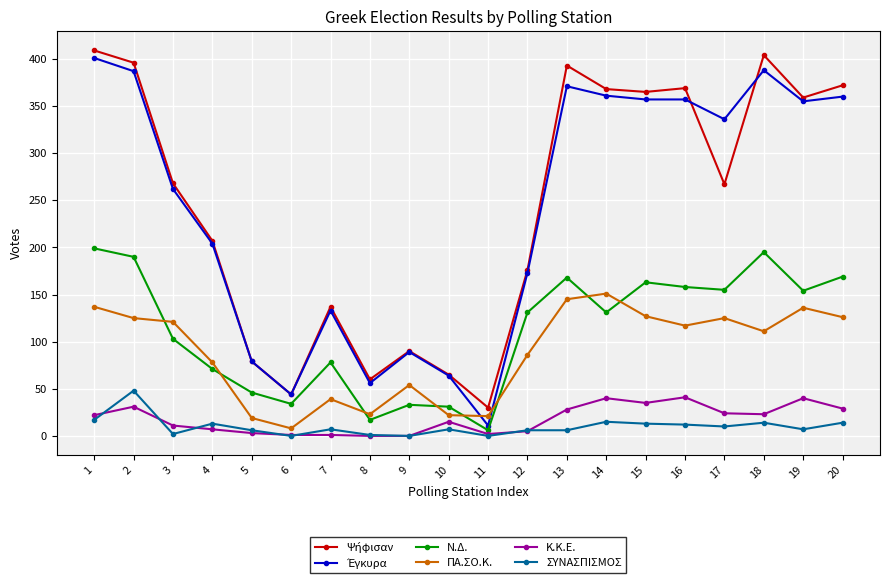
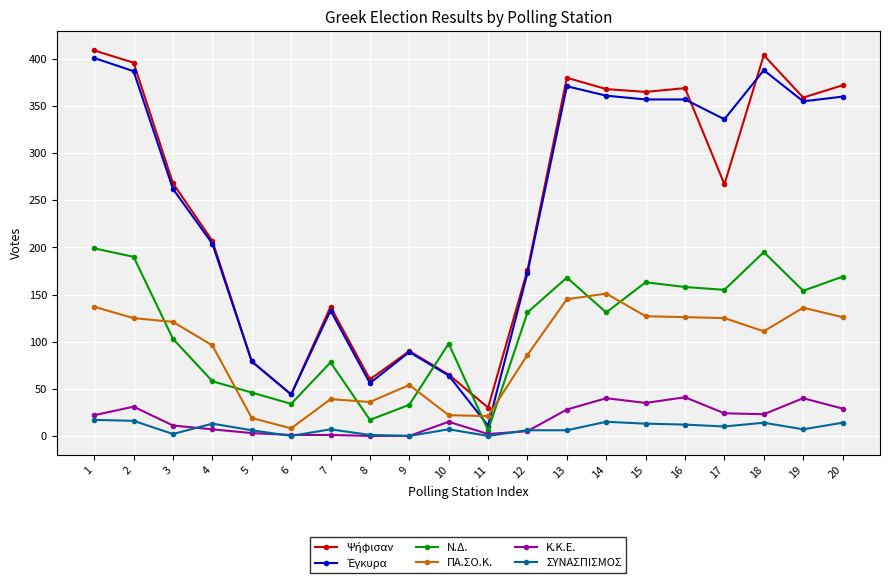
  {
    "Ψήφισαν": {
      "1": 410,
      "2": 400,
      "3": 270,
      "4": 210,
      "7": 140,
      "8": 60,
      "11": 30,
      "12": 180,
-     "13": 390,
+     "13": 380,
      "14": 370,
      "15": 370,
      "16": 370,
      "17": 270,
      "18": 400,
      "19": 360,
      "20": 370
    },
    "Έγκυρα": {
      "1": 400,
      "2": 390,
      "3": 260,
      "4": 200,
      "7": 130,
      "8": 60,
      "11": 10,
      "12": 170,
      "13": 370,
      "14": 360,
      "15": 360,
      "16": 360,
      "17": 340,
      "18": 390,
      "19": 360,
      "20": 360
    },
    "Ν.Δ.": {
      "1": 200,
      "2": 190,
      "3": 100,
-     "4": 70,
+     "4": 60,
      "5": 50,
      "6": 30,
      "7": 80,
      "8": 20,
      "9": 30,
-     "10": 30,
+     "10": 100,
      "11": 10,
      "12": 130,
      "13": 170,
      "14": 130,
      "15": 160,
      "16": 160,
      "17": 160,
      "18": 200,
      "19": 150,
      "20": 170
    },
    "ΠΑ.ΣΟ.Κ.": {
      "1": 140,
      "2": 130,
      "3": 120,
-     "4": 80,
+     "4": 100,
      "5": 20,
      "6": 10,
      "7": 40,
-     "8": 20,
+     "8": 40,
      "9": 50,
      "10": 20,
      "11": 20,
      "12": 90,
      "13": 150,
      "14": 150,
      "15": 130,
-     "16": 120,
+     "16": 130,
      "17": 130,
      "18": 110,
      "19": 140,
      "20": 130
    },
    "Κ.Κ.Ε.": {
      "1": 20,
      "2": 30,
      "3": 10,
      "4": 10,
      "5": 0,
      "7": 0,
      "10": 20,
      "13": 30,
      "14": 40,
      "15": 40,
      "16": 40,
      "17": 20,
      "18": 20,
      "19": 40,
      "20": 30
    },
    "ΣΥΝΑΣΠΙΣΜΟΣ": {
      "1": 20,
-     "2": 50,
+     "2": 20,
      "3": 0,
      "4": 10,
      "5": 10,
      "7": 10,
      "10": 10,
      "13": 10,
      "14": 20,
      "15": 10,
      "16": 10,
      "17": 10,
      "18": 10,
      "19": 10,
      "20": 10
    }
  }
